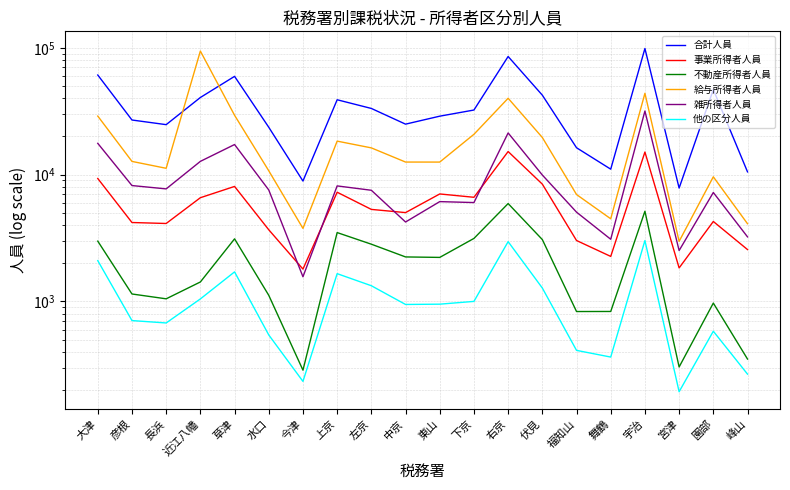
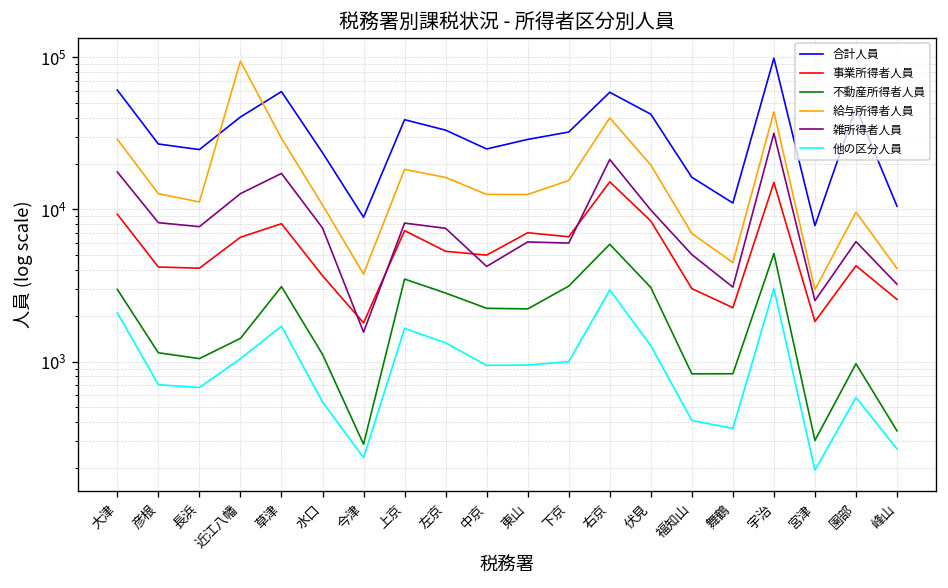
  {
    "合計人員": {
      "大津": 60000,
      "彦根": 27000,
      "長浜": 25000,
      "近江八幡": 41000,
      "草津": 60000,
      "水口": 24000,
      "今津": 9000,
      "上京": 39000,
      "左京": 33000,
      "中京": 25000,
      "東山": 29000,
      "下京": 32000,
-     "右京": 90000,
+     "右京": 60000,
      "伏見": 42000,
      "福知山": 16000,
      "舞鶴": 11000,
      "宇治": 100000,
      "宮津": 8000,
      "峰山": 11000
    },
    "事業所得者人員": {
      "大津": 9000,
      "彦根": 4200,
      "長浜": 4100,
      "近江八幡": 7000,
      "草津": 8000,
      "水口": 3700,
      "今津": 1800,
      "上京": 7000,
      "左京": 5300,
      "中京": 5000,
      "東山": 7000,
      "下京": 7000,
      "右京": 15000,
      "伏見": 8000,
      "福知山": 3000,
      "舞鶴": 2300,
      "宇治": 15000,
      "宮津": 1800,
      "園部": 4300,
      "峰山": 2600
    },
    "不動産所得者人員": {
      "大津": 3000,
      "彦根": 1100,
      "長浜": 1000,
      "近江八幡": 1400,
      "草津": 3100,
      "水口": 1100,
      "今津": 290,
      "上京": 3500,
      "左京": 2800,
      "中京": 2200,
      "東山": 2200,
      "下京": 3100,
      "右京": 6000,
      "伏見": 3100,
      "福知山": 800,
      "舞鶴": 800,
      "宇治": 5100,
      "宮津": 300,
      "園部": 1000,
      "峰山": 350
    },
    "給与所得者人員": {
      "大津": 29000,
      "彦根": 13000,
      "長浜": 11000,
      "近江八幡": 90000,
      "草津": 29000,
      "水口": 11000,
      "今津": 3800,
      "上京": 18000,
      "左京": 16000,
      "中京": 13000,
      "東山": 13000,
-     "下京": 21000,
+     "下京": 16000,
      "右京": 40000,
      "伏見": 20000,
      "福知山": 7000,
      "舞鶴": 4500,
      "宇治": 44000,
      "宮津": 3000,
      "園部": 10000,
      "峰山": 4100
    },
    "雑所得者人員": {
      "大津": 18000,
      "彦根": 8000,
      "長浜": 8000,
      "近江八幡": 13000,
      "草津": 17000,
      "水口": 8000,
      "今津": 1600,
      "上京": 8000,
      "左京": 8000,
      "中京": 4200,
      "東山": 6000,
      "下京": 6000,
      "右京": 21000,
      "伏見": 10000,
      "福知山": 5100,
      "舞鶴": 3100,
      "宇治": 32000,
      "宮津": 2500,
-     "園部": 7000,
+     "園部": 6000,
      "峰山": 3200
    },
    "他の区分人員": {
      "大津": 2100,
      "彦根": 700,
      "長浜": 700,
      "近江八幡": 1000,
      "草津": 1700,
      "水口": 540,
      "今津": 230,
      "上京": 1700,
      "左京": 1300,
      "中京": 900,
      "東山": 1000,
      "下京": 1000,
      "右京": 3000,
      "伏見": 1300,
      "福知山": 410,
      "舞鶴": 360,
      "宇治": 3000,
      "宮津": 190,
      "園部": 600,
      "峰山": 270
    }
  }
